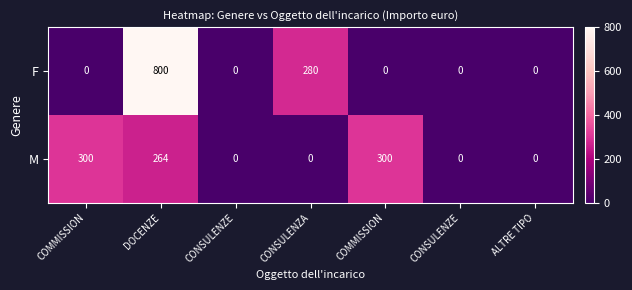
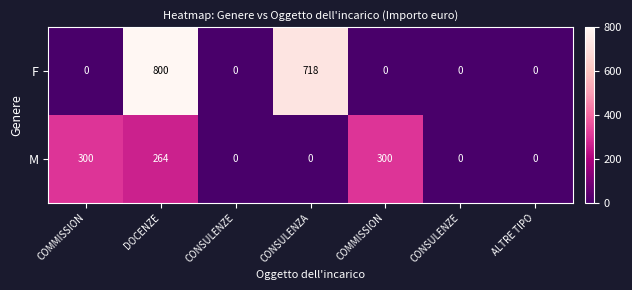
  {
    "F": {
      "DOCENZE": 800,
-     "CONSULENZA": 280,
+     "CONSULENZA": 718,
      "ALTRE TIPO": 0
    },
    "M": {
      "DOCENZE": 264,
      "CONSULENZA": 0,
      "ALTRE TIPO": 0
    }
  }
